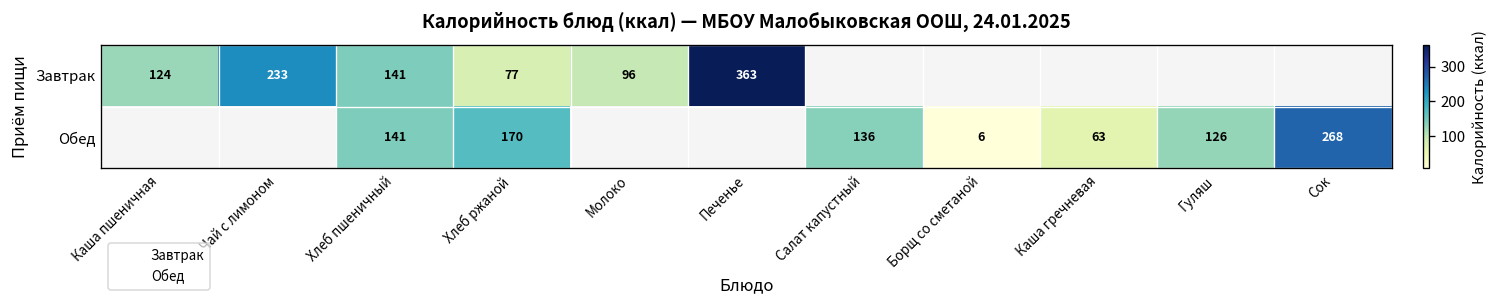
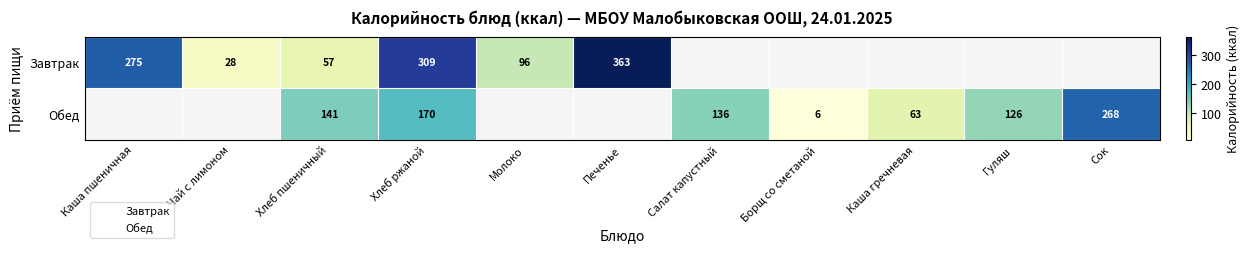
  {
    "Завтрак": {
-     "Каша пшеничная": 124,
-     "Чай с лимоном": 233,
-     "Хлеб пшеничный": 141,
-     "Хлеб ржаной": 77,
+     "Каша пшеничная": 275,
+     "Чай с лимоном": 28,
+     "Хлеб пшеничный": 57,
+     "Хлеб ржаной": 309,
      "Молоко": 96,
      "Печенье": 363
    },
    "Обед": {
      "Хлеб пшеничный": 141,
      "Хлеб ржаной": 170,
      "Салат капустный": 136,
      "Борщ со сметаной": 6,
      "Каша гречневая": 63,
      "Гуляш": 126,
      "Сок": 268
    }
  }
